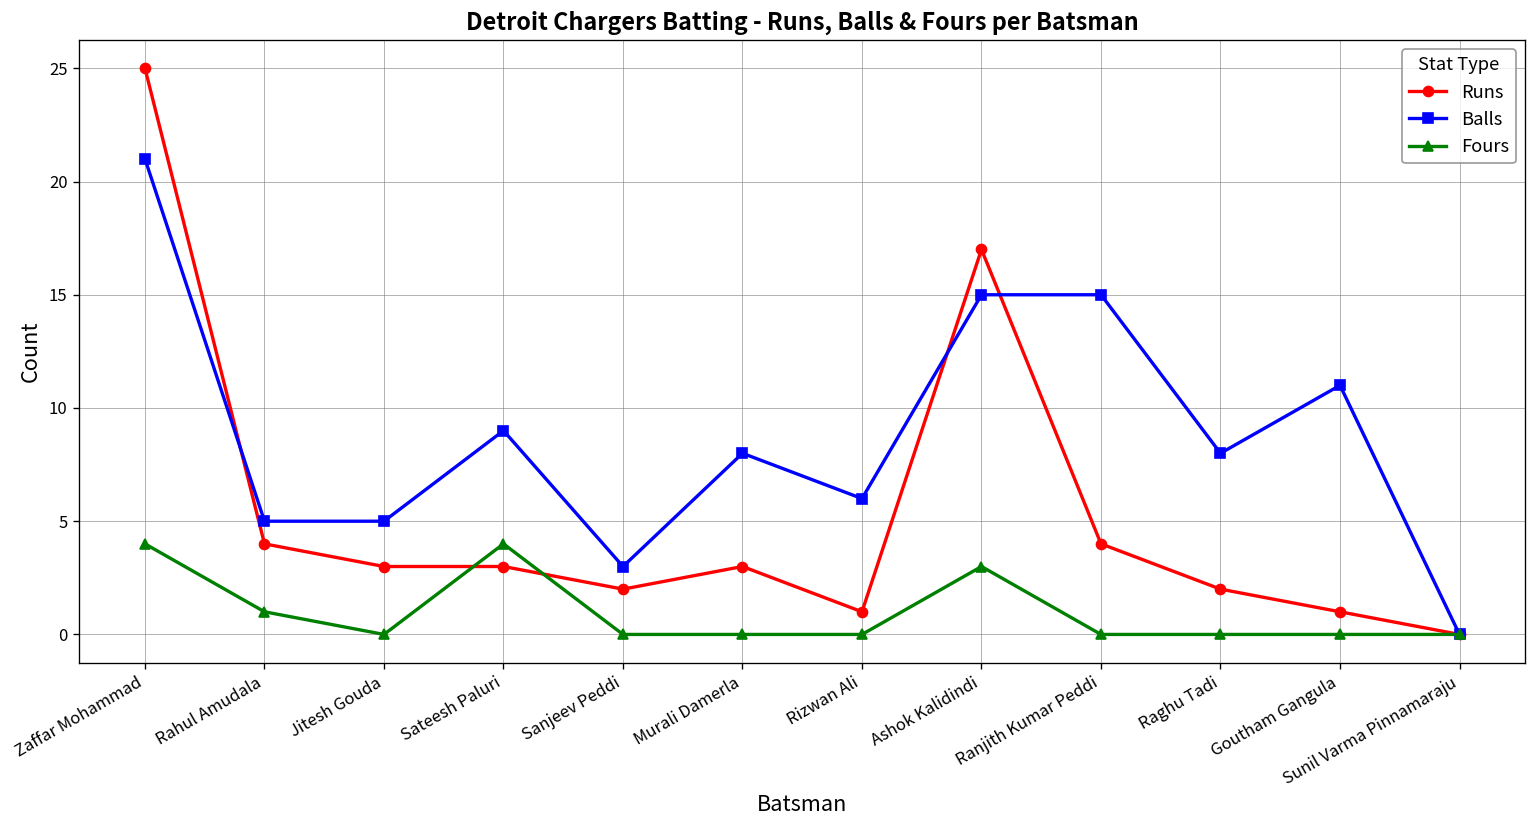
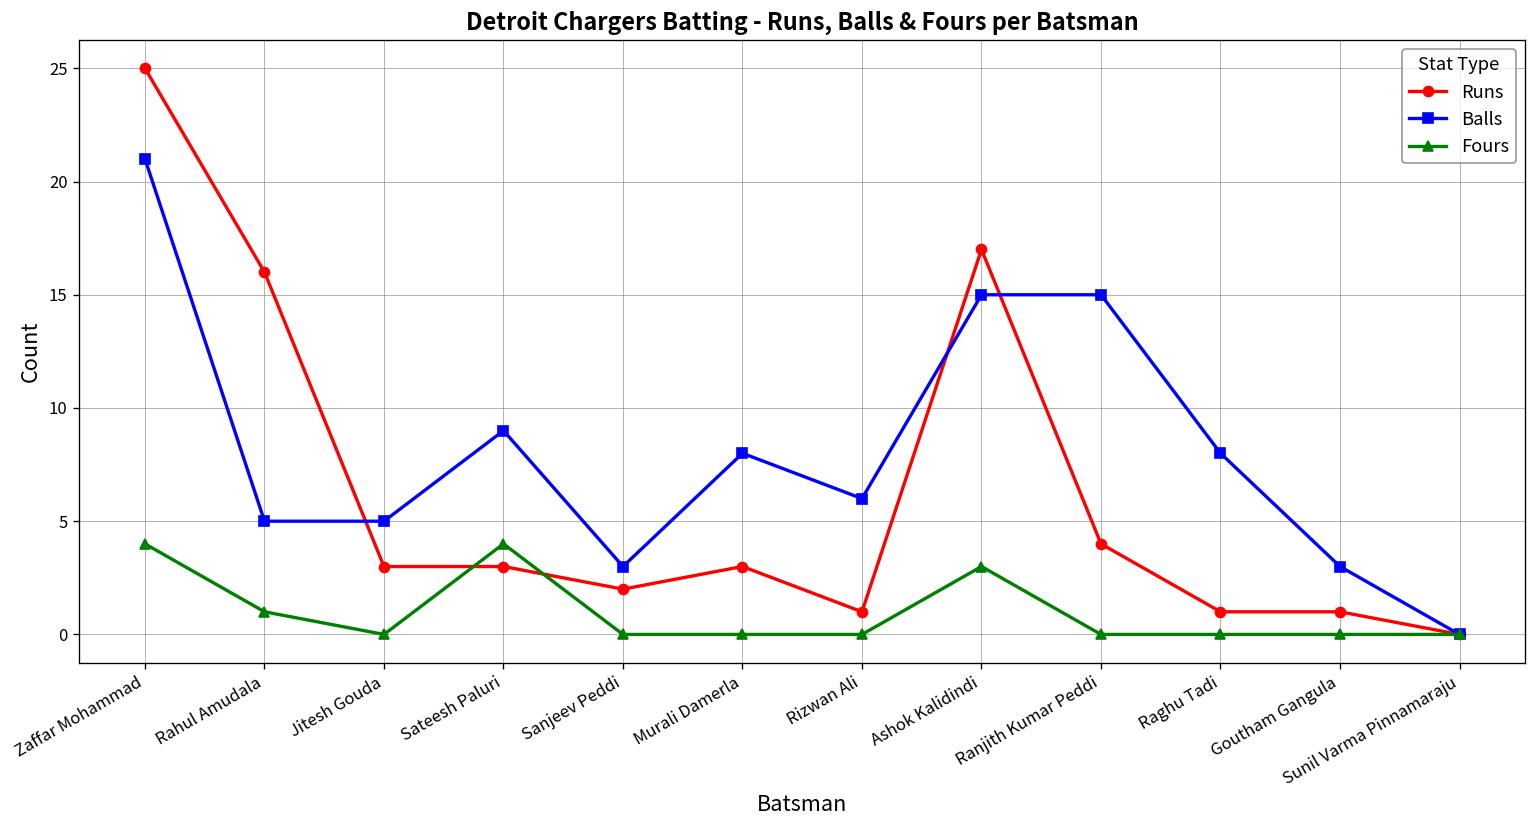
  {
    "Runs": {
      "Zaffar Mohammad": 25,
-     "Rahul Amudala": 4,
+     "Rahul Amudala": 16,
      "Jitesh Gouda": 3,
      "Sateesh Paluri": 3,
      "Sanjeev Peddi": 2,
      "Murali Damerla": 3,
      "Rizwan Ali": 1,
      "Ashok Kalidindi": 17,
      "Ranjith Kumar Peddi": 4,
-     "Raghu Tadi": 2,
+     "Raghu Tadi": 1,
      "Goutham Gangula": 1
    },
    "Balls": {
      "Zaffar Mohammad": 21,
      "Rahul Amudala": 5,
      "Jitesh Gouda": 5,
      "Sateesh Paluri": 9,
      "Sanjeev Peddi": 3,
      "Murali Damerla": 8,
      "Rizwan Ali": 6,
      "Ashok Kalidindi": 15,
      "Ranjith Kumar Peddi": 15,
      "Raghu Tadi": 8,
-     "Goutham Gangula": 11
+     "Goutham Gangula": 3
    },
    "Fours": {
      "Zaffar Mohammad": 4,
      "Rahul Amudala": 1,
      "Jitesh Gouda": 0,
      "Sateesh Paluri": 4,
      "Sanjeev Peddi": 0,
      "Murali Damerla": 0,
      "Rizwan Ali": 0,
      "Ashok Kalidindi": 3,
      "Ranjith Kumar Peddi": 0,
      "Raghu Tadi": 0,
      "Goutham Gangula": 0
    }
  }
